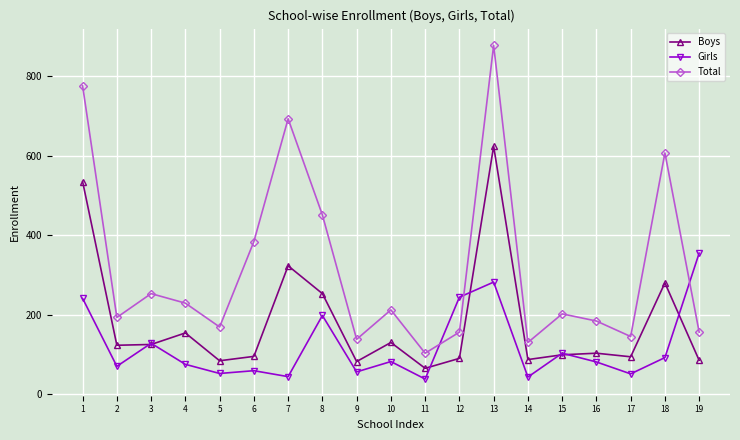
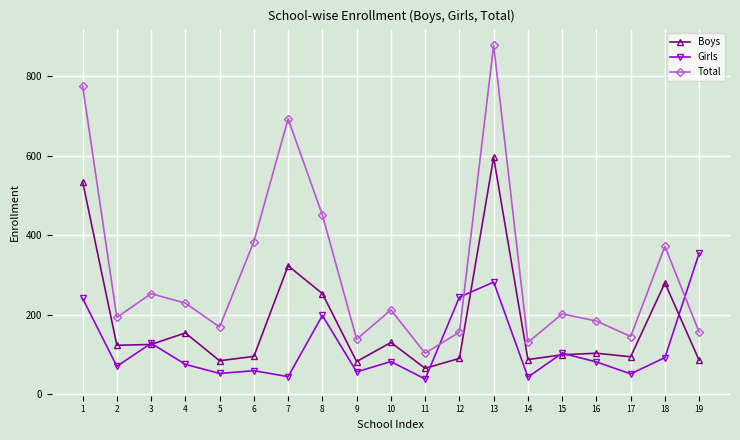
  {
    "Boys": {
      "1": 540,
      "2": 120,
      "4": 150,
      "5": 80,
      "6": 100,
      "7": 320,
      "8": 250,
      "9": 80,
      "10": 130,
      "11": 70,
      "12": 90,
-     "13": 620,
+     "13": 600,
      "14": 90,
      "16": 100,
      "17": 90,
      "18": 280,
      "19": 90
    },
    "Girls": {
      "1": 240,
      "2": 70,
      "4": 80,
      "5": 50,
      "6": 60,
      "7": 40,
      "8": 200,
      "9": 60,
      "10": 80,
      "11": 40,
      "12": 240,
      "13": 280,
      "14": 40,
      "16": 80,
      "17": 50,
      "18": 90,
      "19": 360
    },
    "Total": {
      "1": 780,
      "2": 190,
      "3": 250,
      "4": 230,
      "5": 170,
      "6": 380,
      "7": 690,
      "8": 450,
      "9": 140,
      "10": 210,
      "11": 100,
      "12": 160,
      "13": 880,
      "14": 130,
      "15": 200,
      "16": 180,
      "17": 150,
-     "18": 610,
+     "18": 370,
      "19": 160
    }
  }
